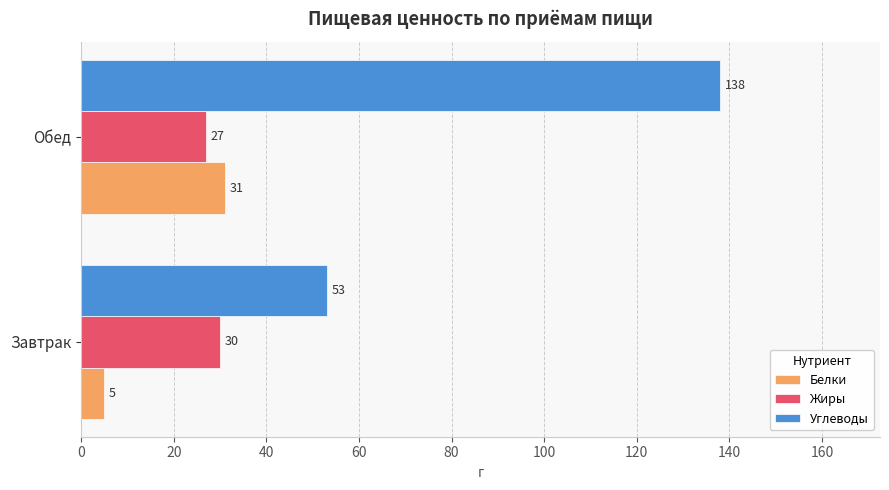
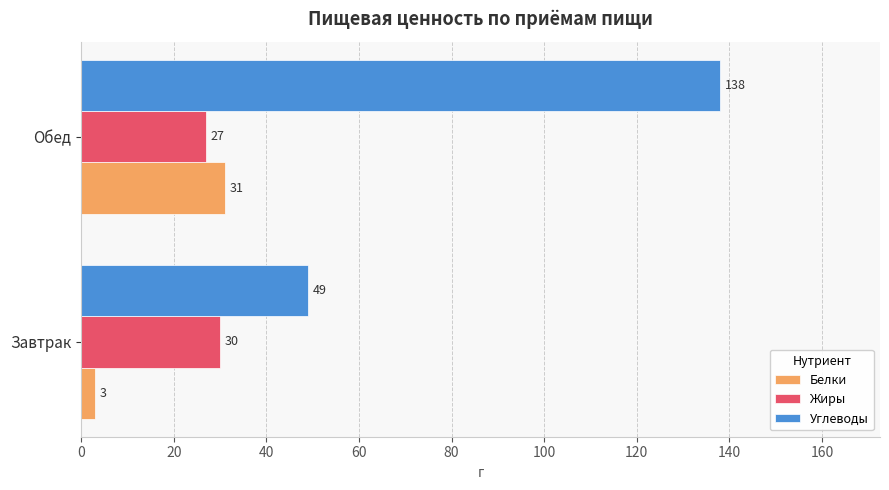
  {
    "Белки": {
      "Обед": 31,
-     "Завтрак": 5
+     "Завтрак": 3
    },
    "Жиры": {
      "Обед": 27,
      "Завтрак": 30
    },
    "Углеводы": {
      "Обед": 138,
-     "Завтрак": 53
+     "Завтрак": 49
    }
  }
